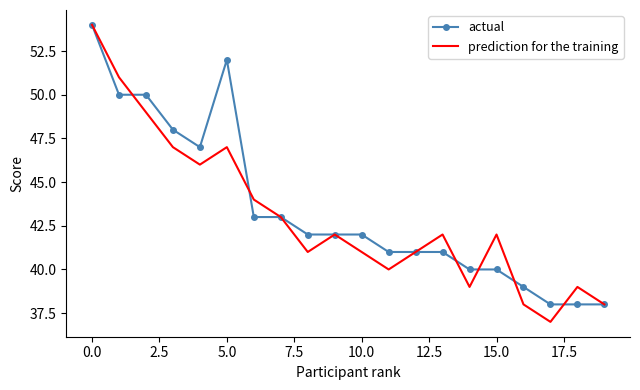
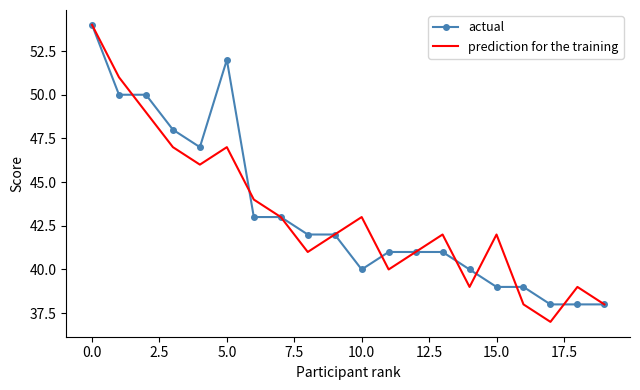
  {
    "actual": {
      "5.0": 52,
-     "10.0": 42,
-     "15.0": 40
+     "10.0": 40,
+     "15.0": 39
    },
    "prediction for the training": {
      "5.0": 47,
-     "10.0": 41,
+     "10.0": 43,
      "15.0": 42
    }
  }
